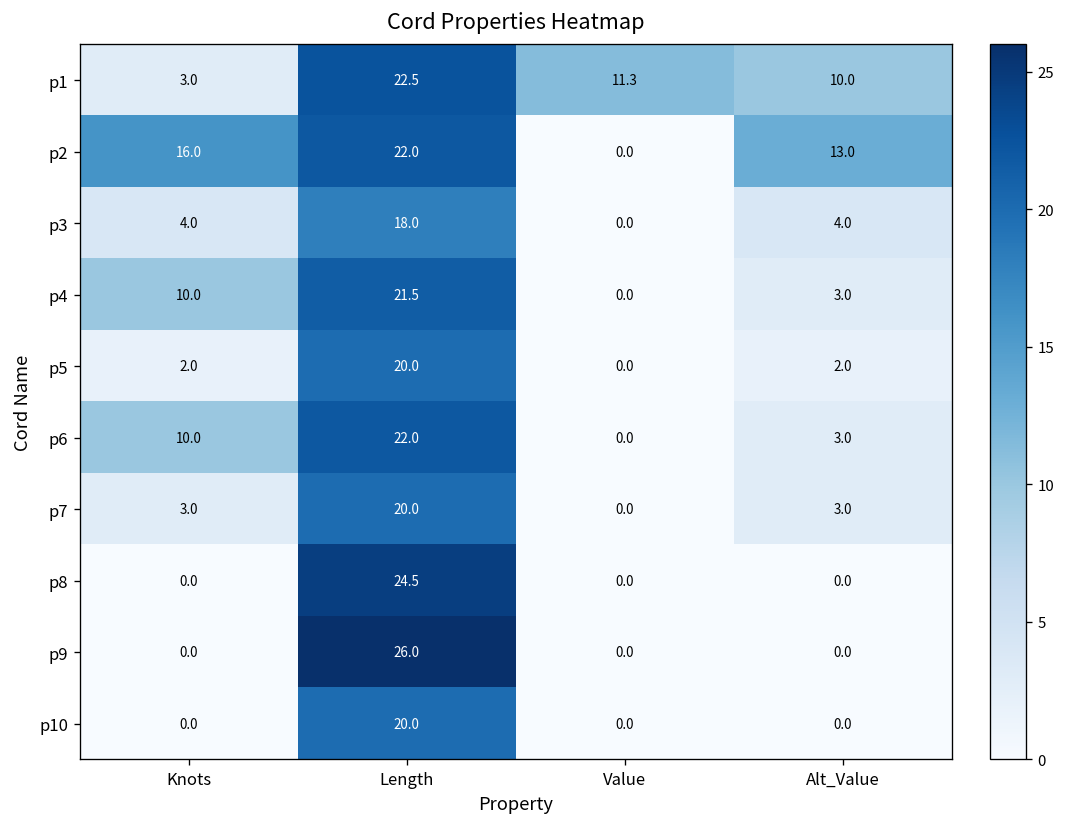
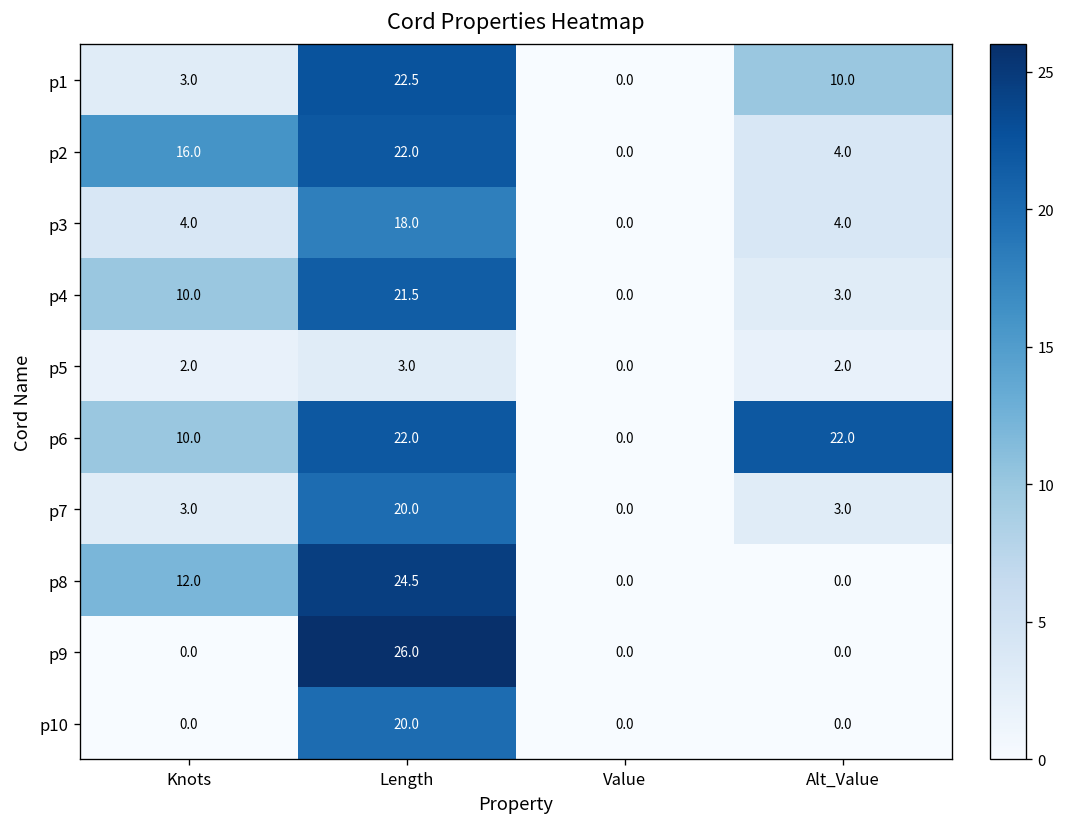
  {
    "p1": {
      "Knots": 3.0,
      "Length": 22.5,
-     "Value": 11.3,
+     "Value": 0.0,
      "Alt_Value": 10.0
    },
    "p2": {
      "Knots": 16.0,
      "Length": 22.0,
      "Value": 0.0,
-     "Alt_Value": 13.0
+     "Alt_Value": 4.0
    },
    "p3": {
      "Knots": 4.0,
      "Length": 18.0,
      "Value": 0.0,
      "Alt_Value": 4.0
    },
    "p4": {
      "Knots": 10.0,
      "Length": 21.5,
      "Value": 0.0,
      "Alt_Value": 3.0
    },
    "p5": {
      "Knots": 2.0,
-     "Length": 20.0,
+     "Length": 3.0,
      "Value": 0.0,
      "Alt_Value": 2.0
    },
    "p6": {
      "Knots": 10.0,
      "Length": 22.0,
      "Value": 0.0,
-     "Alt_Value": 3.0
+     "Alt_Value": 22.0
    },
    "p7": {
      "Knots": 3.0,
      "Length": 20.0,
      "Value": 0.0,
      "Alt_Value": 3.0
    },
    "p8": {
-     "Knots": 0.0,
+     "Knots": 12.0,
      "Length": 24.5,
      "Value": 0.0,
      "Alt_Value": 0.0
    },
    "p9": {
      "Knots": 0.0,
      "Length": 26.0,
      "Value": 0.0,
      "Alt_Value": 0.0
    },
    "p10": {
      "Knots": 0.0,
      "Length": 20.0,
      "Value": 0.0,
      "Alt_Value": 0.0
    }
  }
